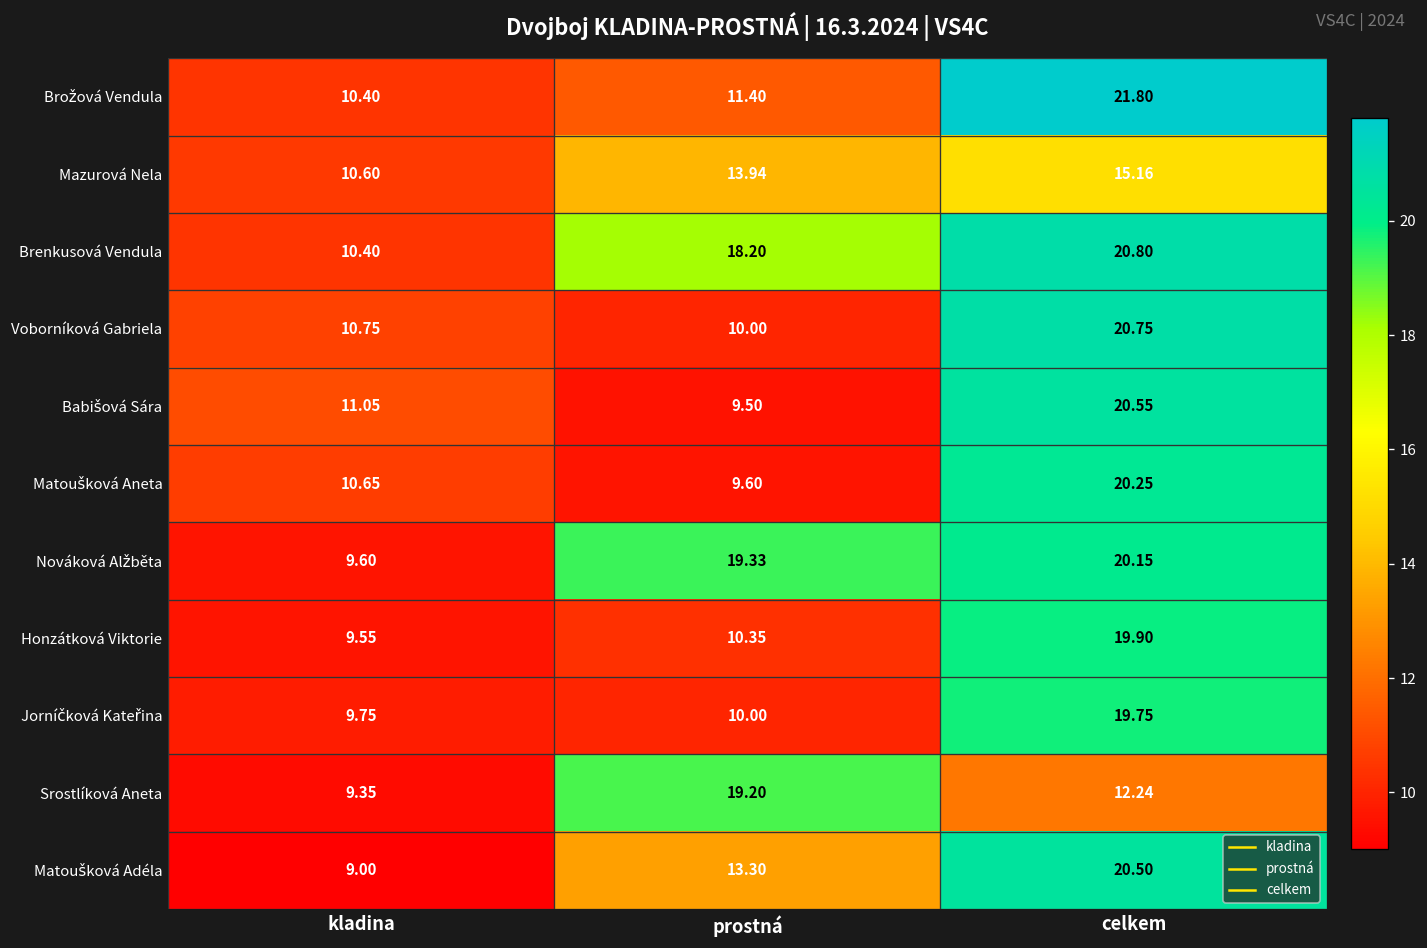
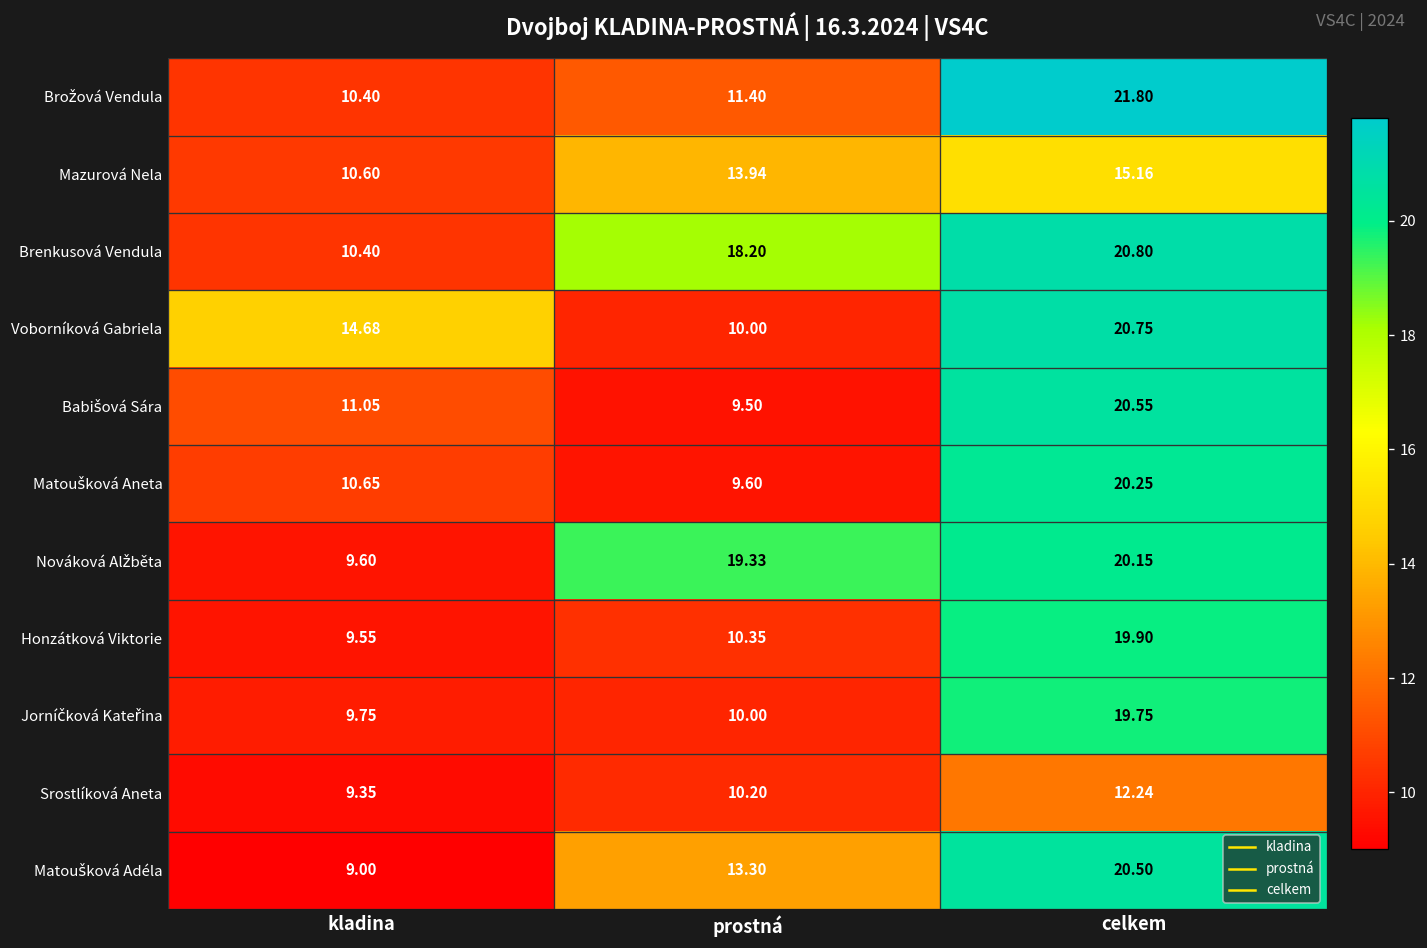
  {
    "Brožová Vendula": {
      "kladina": 10.40,
      "prostná": 11.40,
      "celkem": 21.80
    },
    "Mazurová Nela": {
      "kladina": 10.60,
      "prostná": 13.94,
      "celkem": 15.16
    },
    "Brenkusová Vendula": {
      "kladina": 10.40,
      "prostná": 18.20,
      "celkem": 20.80
    },
    "Voborníková Gabriela": {
-     "kladina": 10.75,
+     "kladina": 14.68,
      "prostná": 10.00,
      "celkem": 20.75
    },
    "Babišová Sára": {
      "kladina": 11.05,
      "prostná": 9.50,
      "celkem": 20.55
    },
    "Matoušková Aneta": {
      "kladina": 10.65,
      "prostná": 9.60,
      "celkem": 20.25
    },
    "Nováková Alžběta": {
      "kladina": 9.60,
      "prostná": 19.33,
      "celkem": 20.15
    },
    "Honzátková Viktorie": {
      "kladina": 9.55,
      "prostná": 10.35,
      "celkem": 19.90
    },
    "Jorníčková Kateřina": {
      "kladina": 9.75,
      "prostná": 10.00,
      "celkem": 19.75
    },
    "Srostlíková Aneta": {
      "kladina": 9.35,
-     "prostná": 19.20,
+     "prostná": 10.20,
      "celkem": 12.24
    },
    "Matoušková Adéla": {
      "kladina": 9.00,
      "prostná": 13.30,
      "celkem": 20.50
    }
  }
